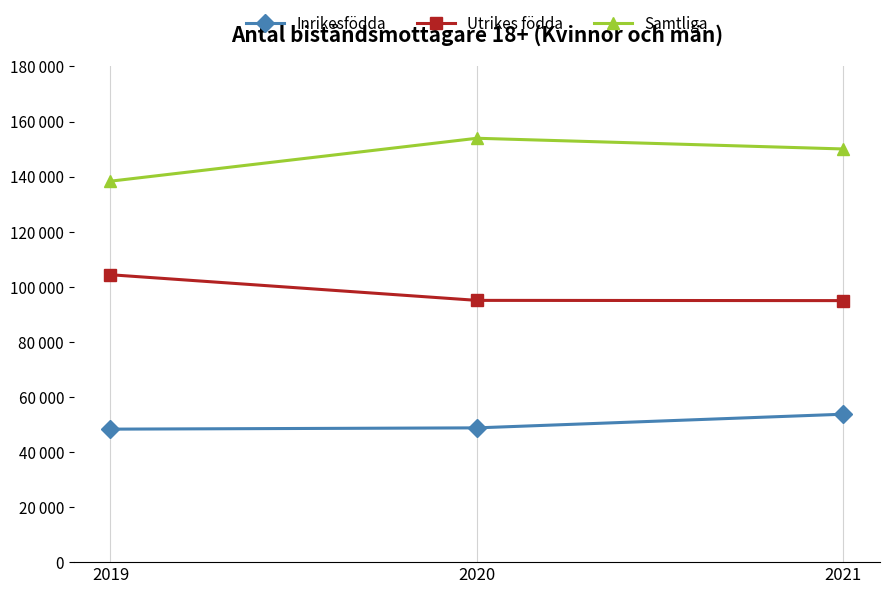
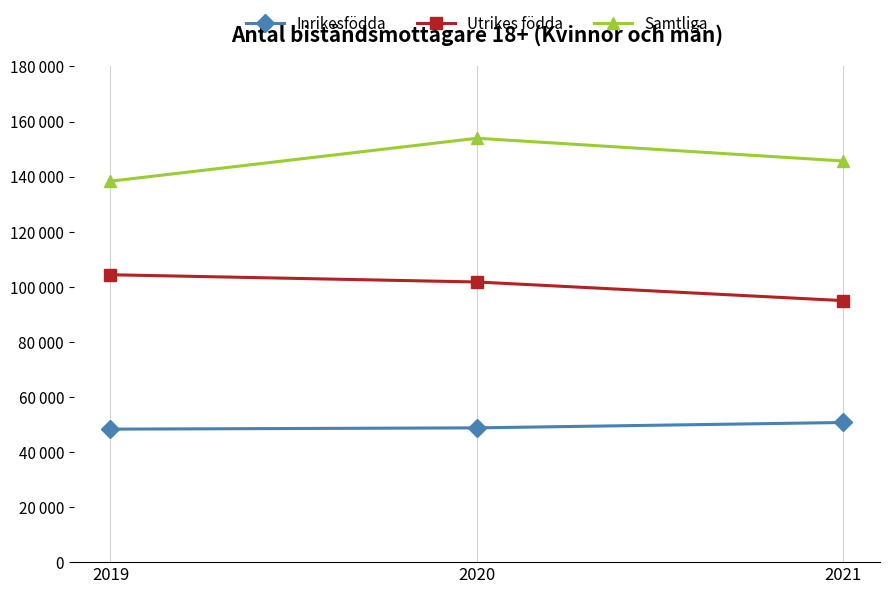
  {
    "Inrikesfödda": {
      "2019": 48000,
      "2020": 49000,
-     "2021": 54000
+     "2021": 51000
    },
    "Utrikes födda": {
      "2019": 104000,
-     "2020": 95000,
+     "2020": 102000,
      "2021": 95000
    },
    "Samtliga": {
      "2019": 138000,
      "2020": 154000,
-     "2021": 150000
+     "2021": 146000
    }
  }
